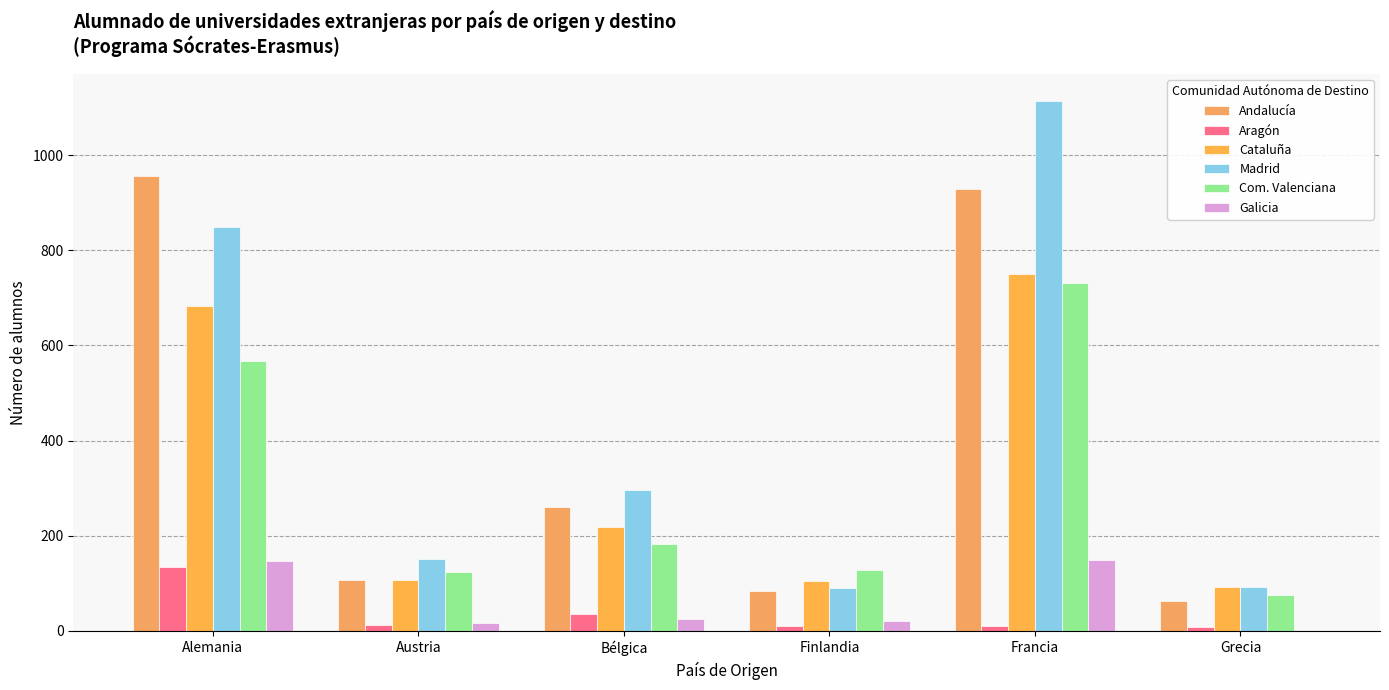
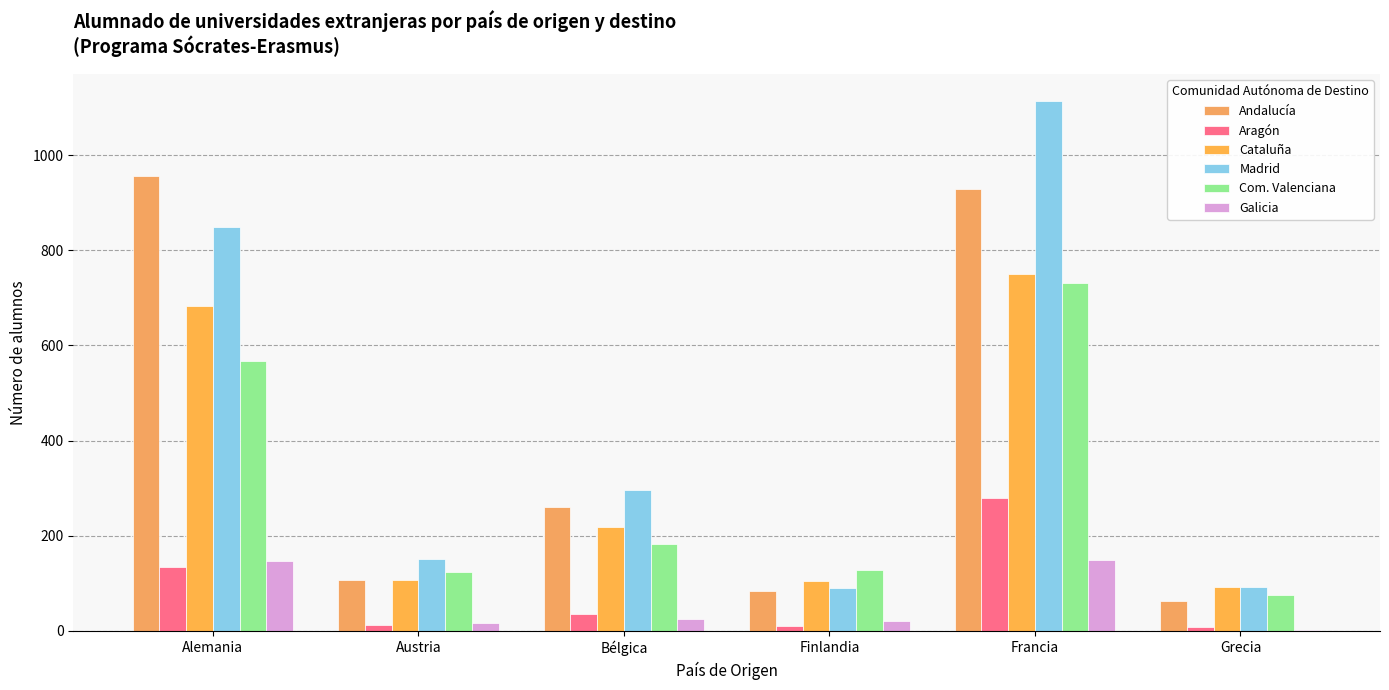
  {
    "Aragón": {
      "Alemania": 140,
      "Austria": 10,
      "Bélgica": 40,
      "Finlandia": 10,
-     "Francia": 10,
+     "Francia": 280,
      "Grecia": 10
    },
    "Madrid": {
      "Alemania": 850,
      "Austria": 150,
      "Bélgica": 300,
      "Finlandia": 90,
      "Francia": 1120,
      "Grecia": 90
    },
    "Com. Valenciana": {
      "Alemania": 570,
      "Austria": 120,
      "Bélgica": 180,
      "Finlandia": 130,
      "Francia": 730,
      "Grecia": 80
    },
    "Galicia": {
      "Alemania": 150,
      "Austria": 20,
      "Bélgica": 30,
      "Finlandia": 20,
      "Francia": 150
    }
  }
